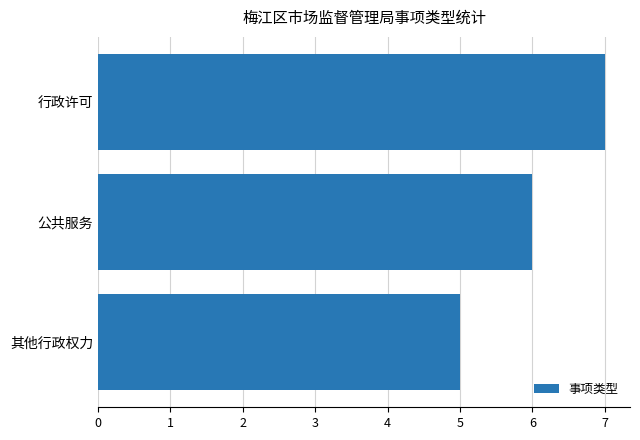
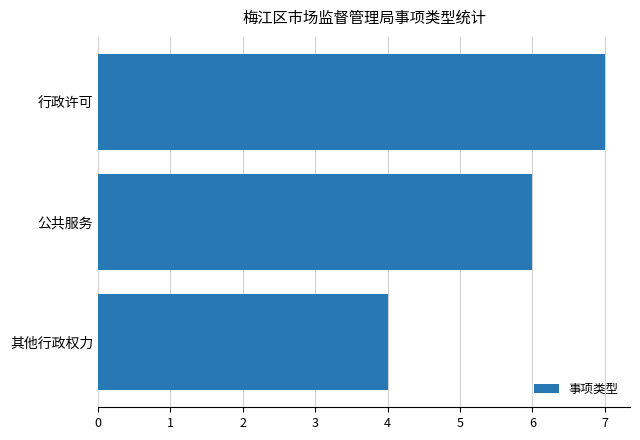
  {
    "行政许可": 7,
    "公共服务": 6,
-   "其他行政权力": 5
+   "其他行政权力": 4
  }
